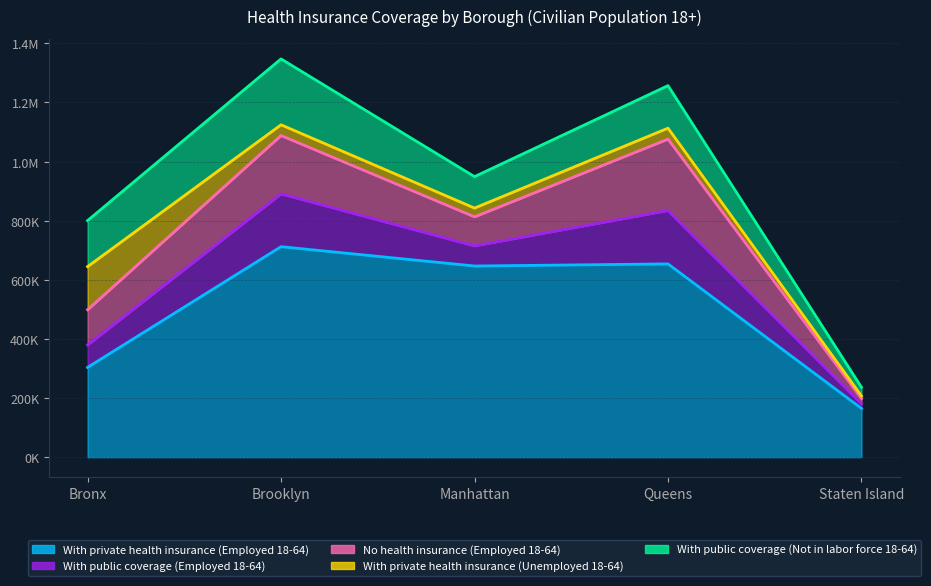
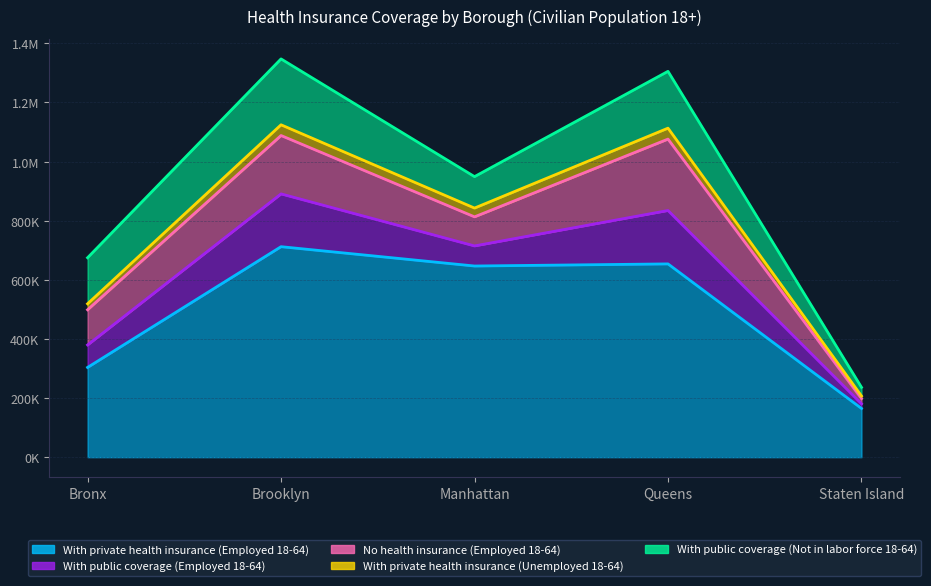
  {
    "With private health insurance (Employed 18-64)": {
      "Bronx": 300000,
      "Brooklyn": 710000,
      "Manhattan": 650000,
      "Queens": 650000,
      "Staten Island": 160000
    },
    "With public coverage (Employed 18-64)": {
      "Bronx": 80000,
      "Brooklyn": 180000,
      "Manhattan": 70000,
      "Queens": 180000,
      "Staten Island": 20000
    },
    "No health insurance (Employed 18-64)": {
      "Bronx": 120000,
      "Brooklyn": 200000,
      "Manhattan": 100000,
      "Queens": 240000
    },
    "With private health insurance (Unemployed 18-64)": {
-     "Bronx": 150000,
+     "Bronx": 20000,
      "Brooklyn": 40000,
      "Manhattan": 30000,
      "Queens": 40000
    },
    "With public coverage (Not in labor force 18-64)": {
      "Bronx": 160000,
      "Brooklyn": 220000,
      "Manhattan": 110000,
-     "Queens": 140000,
+     "Queens": 190000,
      "Staten Island": 30000
    }
  }
